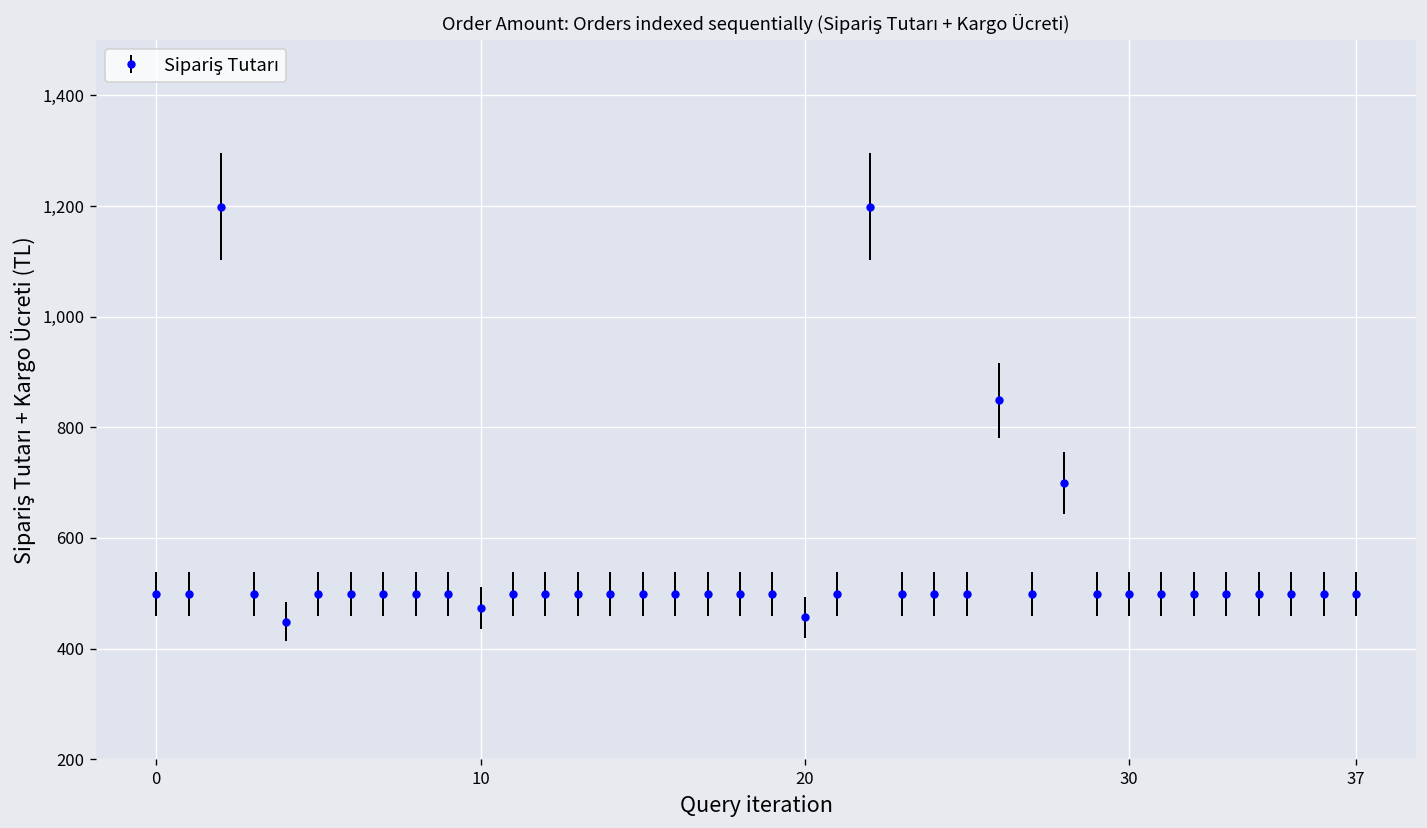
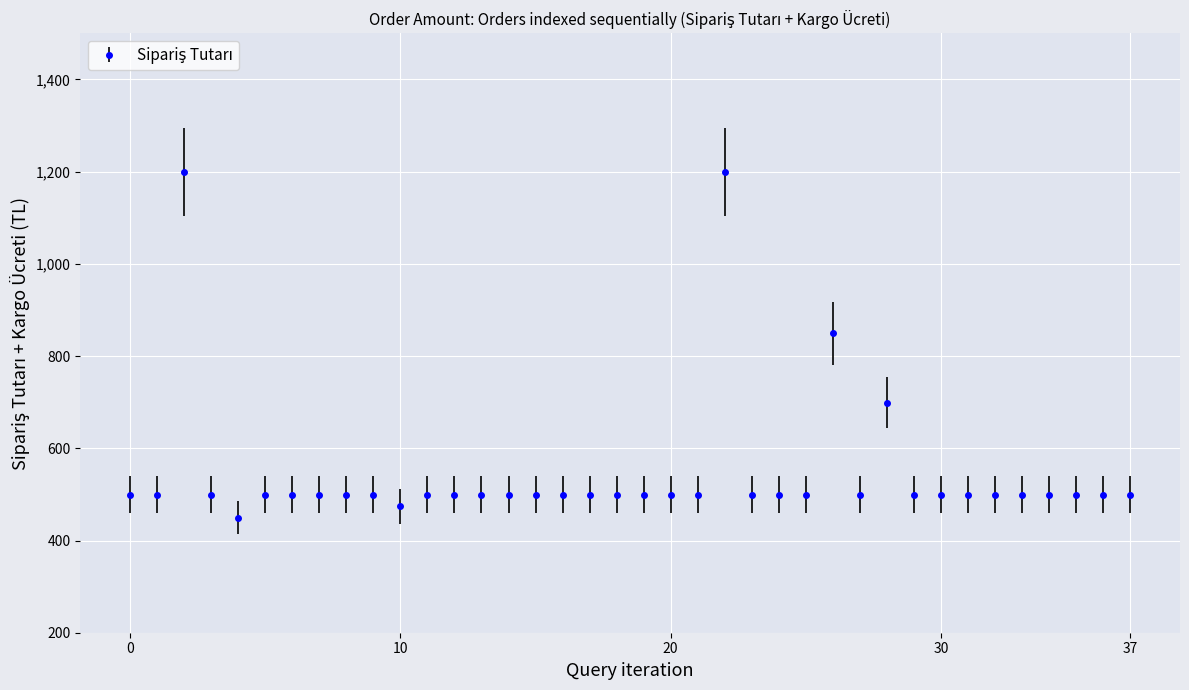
  {
    "0": 500,
    "10": 470,
-   "20": 460,
+   "20": 500,
    "30": 500,
    "37": 500
  }
